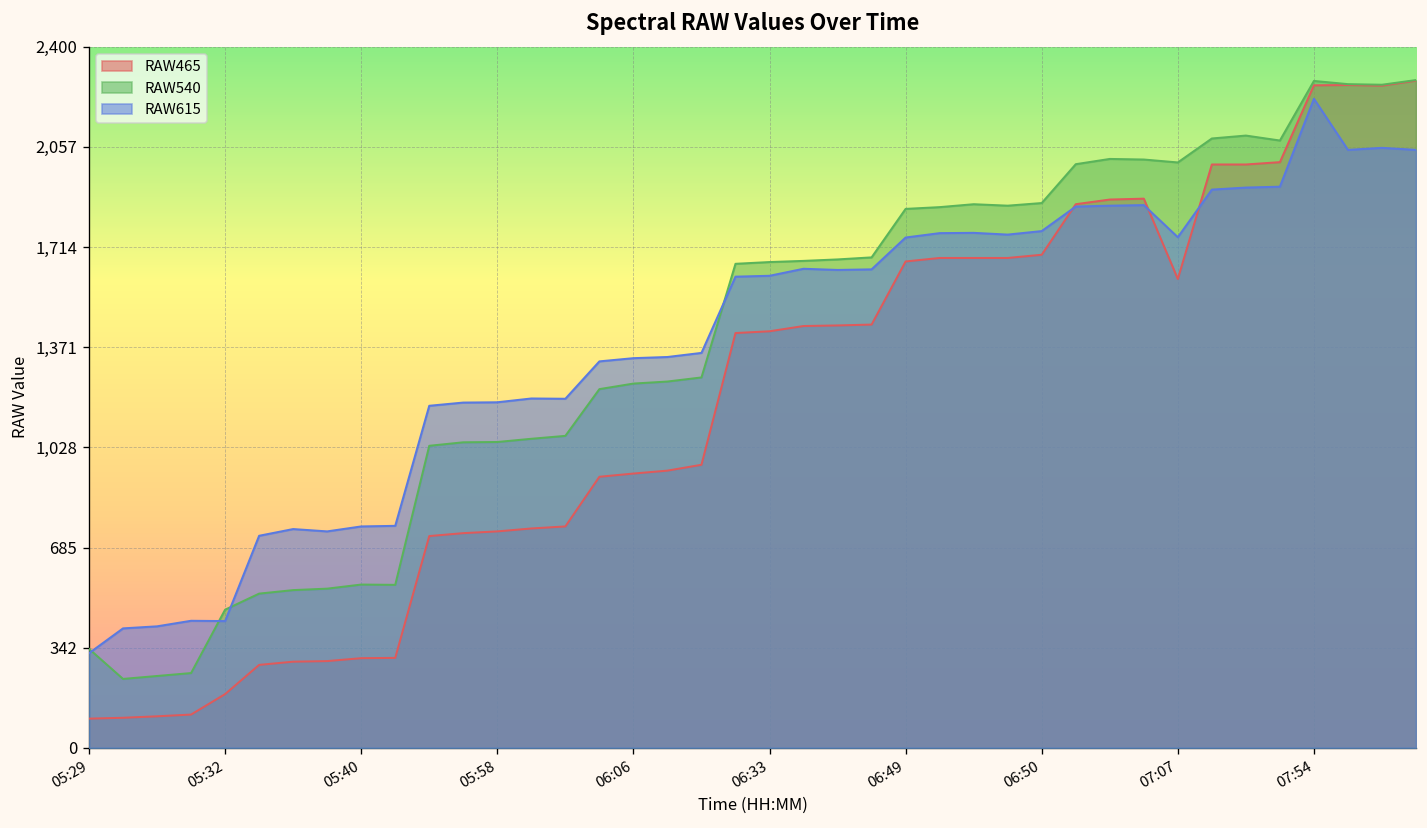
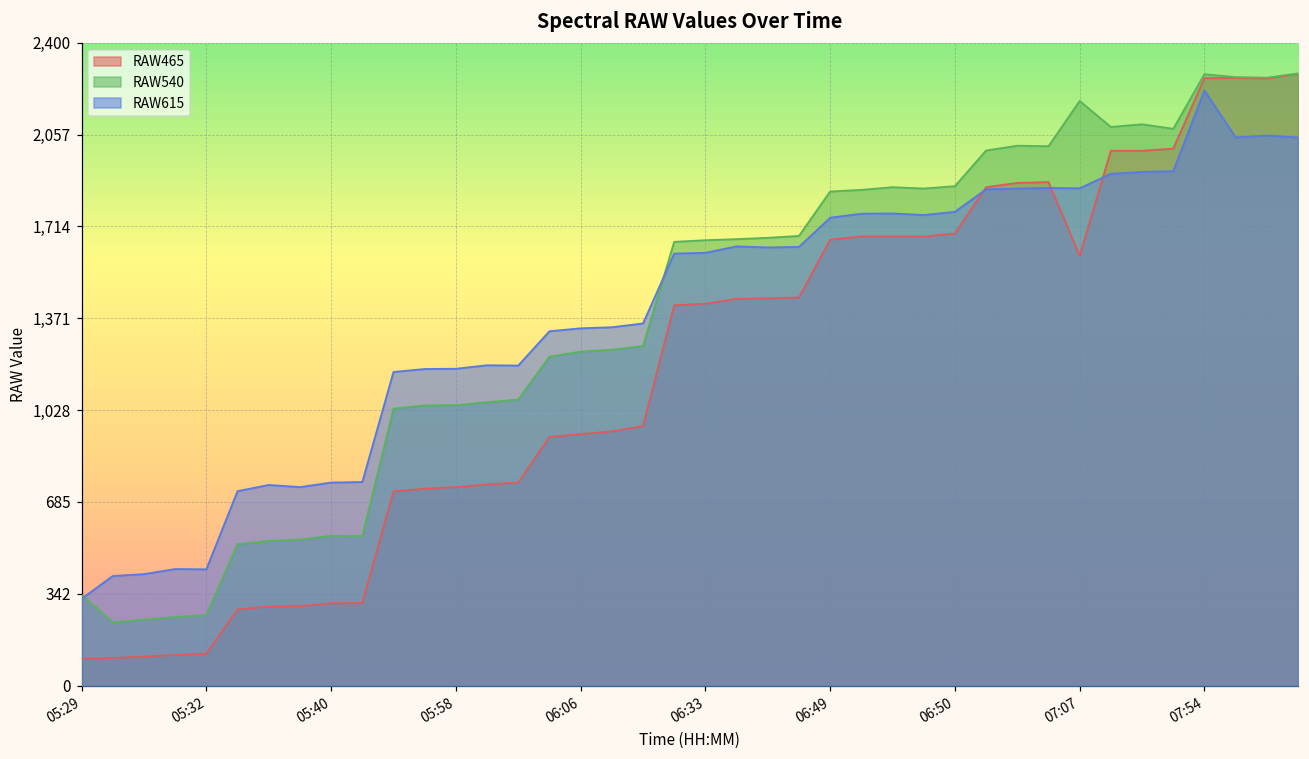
  {
    "RAW465": {
      "05:29": "100",
-     "05:32": "180",
+     "05:32": "120",
      "07:07": "1,610",
      "07:54": "2,270"
    },
    "RAW540": {
      "05:29": "340",
-     "05:32": "470",
-     "07:07": "2,000",
+     "05:32": "260",
+     "07:07": "2,180",
      "07:54": "2,280"
    },
    "RAW615": {
      "05:29": "320",
      "05:32": "430",
-     "07:07": "1,750",
+     "07:07": "1,860",
      "07:54": "2,220"
    }
  }
